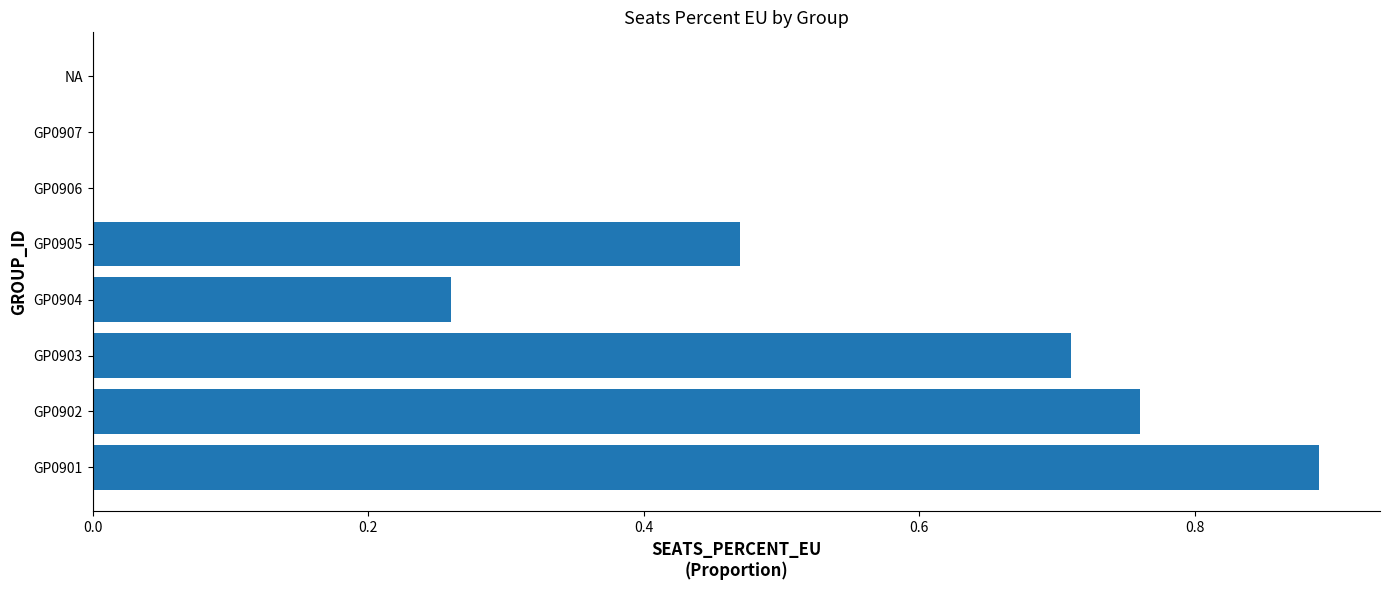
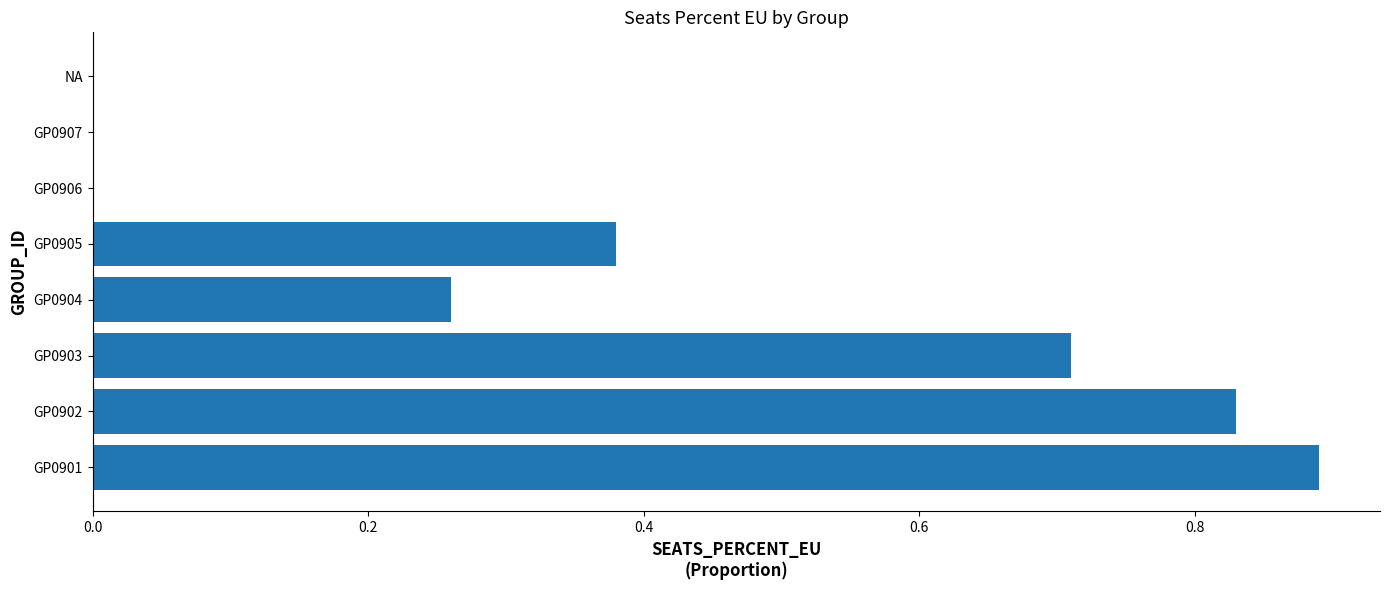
  {
    "NA": 0.00,
    "GP0907": 0.00,
    "GP0906": 0.00,
-   "GP0905": 0.47,
+   "GP0905": 0.38,
    "GP0904": 0.26,
    "GP0903": 0.71,
-   "GP0902": 0.76,
+   "GP0902": 0.83,
    "GP0901": 0.89
  }
